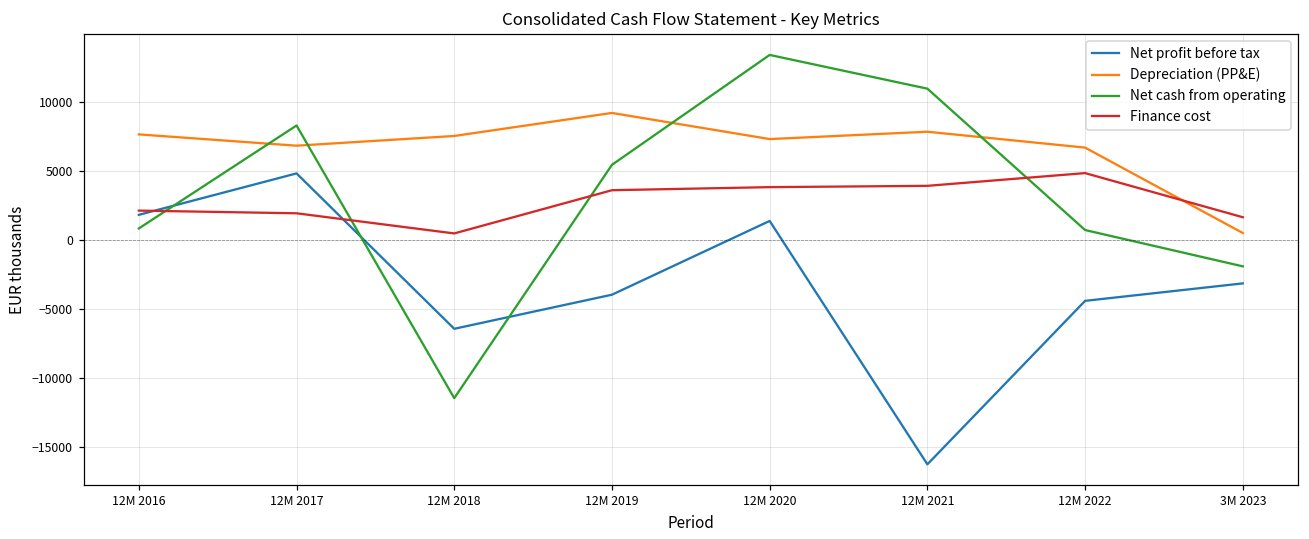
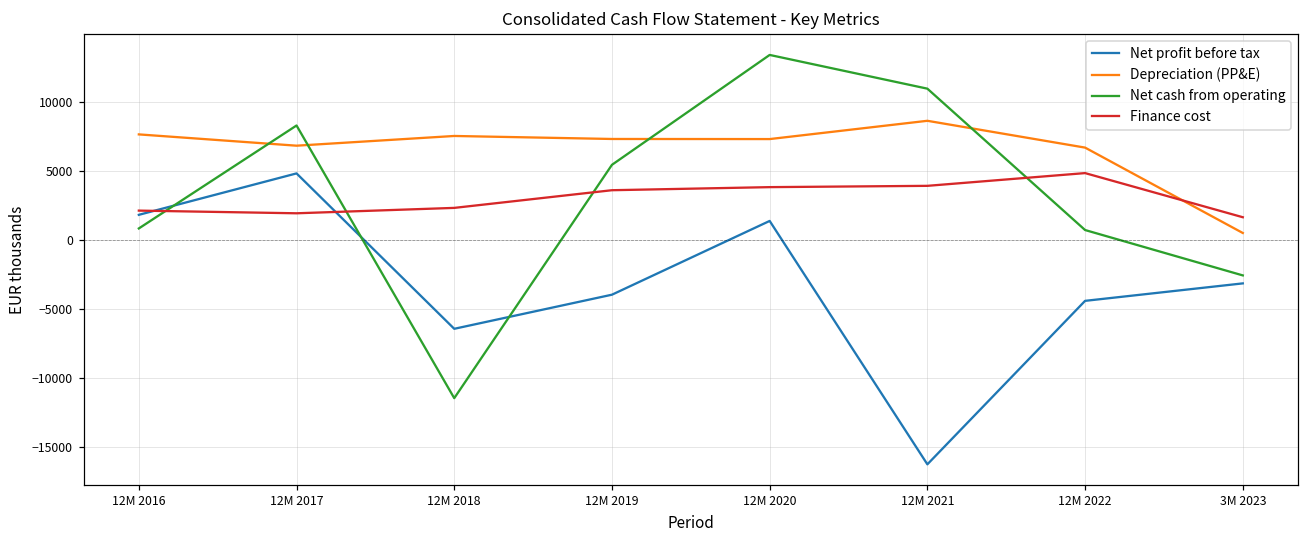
  {
    "Net profit before tax": {
      "12M 2016": 1800,
      "12M 2017": 4800,
      "12M 2018": -6500,
      "12M 2019": -4000,
      "12M 2020": 1400,
      "12M 2021": -16300,
      "12M 2022": -4400,
      "3M 2023": -3200
    },
    "Depreciation (PP&E)": {
      "12M 2016": 7600,
      "12M 2017": 6800,
      "12M 2018": 7500,
-     "12M 2019": 9200,
+     "12M 2019": 7300,
      "12M 2020": 7300,
-     "12M 2021": 7800,
+     "12M 2021": 8600,
      "12M 2022": 6700,
      "3M 2023": 500
    },
    "Net cash from operating": {
      "12M 2016": 800,
      "12M 2017": 8300,
      "12M 2018": -11500,
      "12M 2019": 5400,
      "12M 2020": 13400,
      "12M 2021": 10900,
      "12M 2022": 700,
-     "3M 2023": -1900
+     "3M 2023": -2600
    },
    "Finance cost": {
      "12M 2016": 2100,
      "12M 2017": 1900,
-     "12M 2018": 400,
+     "12M 2018": 2300,
      "12M 2019": 3600,
      "12M 2020": 3800,
      "12M 2021": 3900,
      "12M 2022": 4800,
      "3M 2023": 1600
    }
  }
